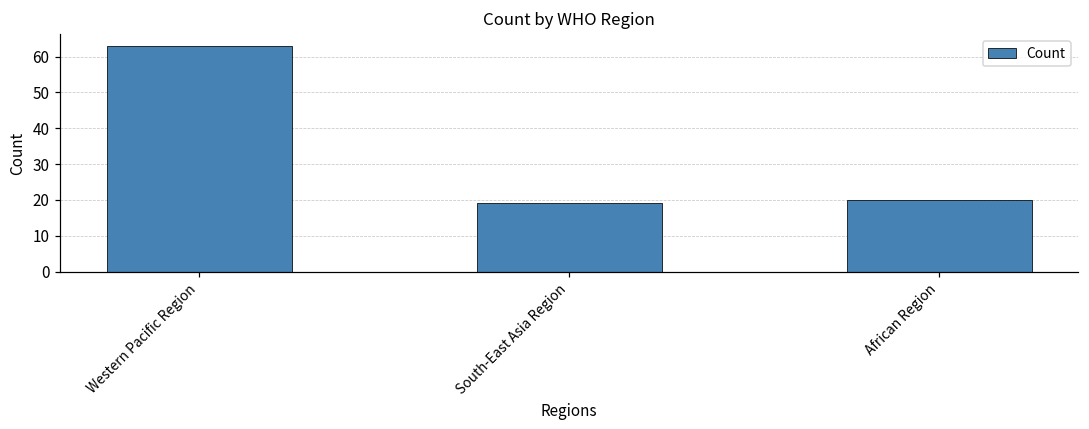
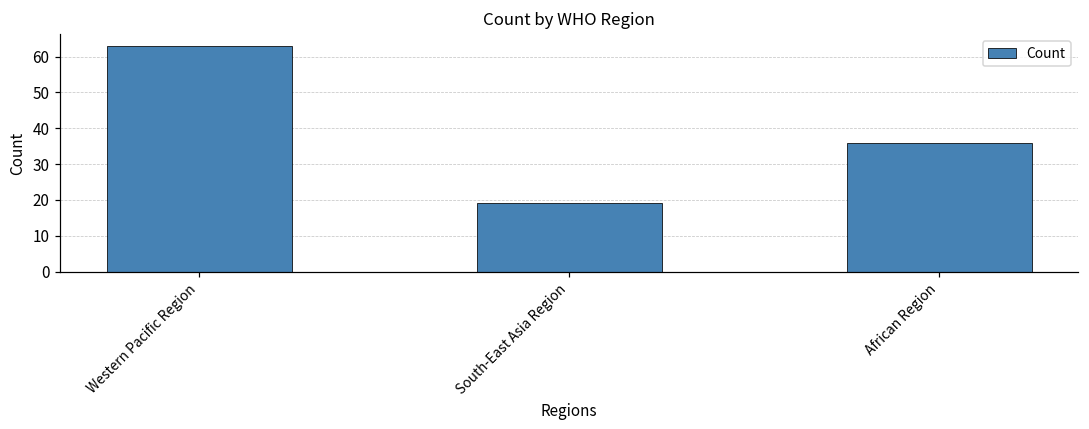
  {
    "Western Pacific Region": 63,
    "South-East Asia Region": 19,
-   "African Region": 20
+   "African Region": 36
  }
